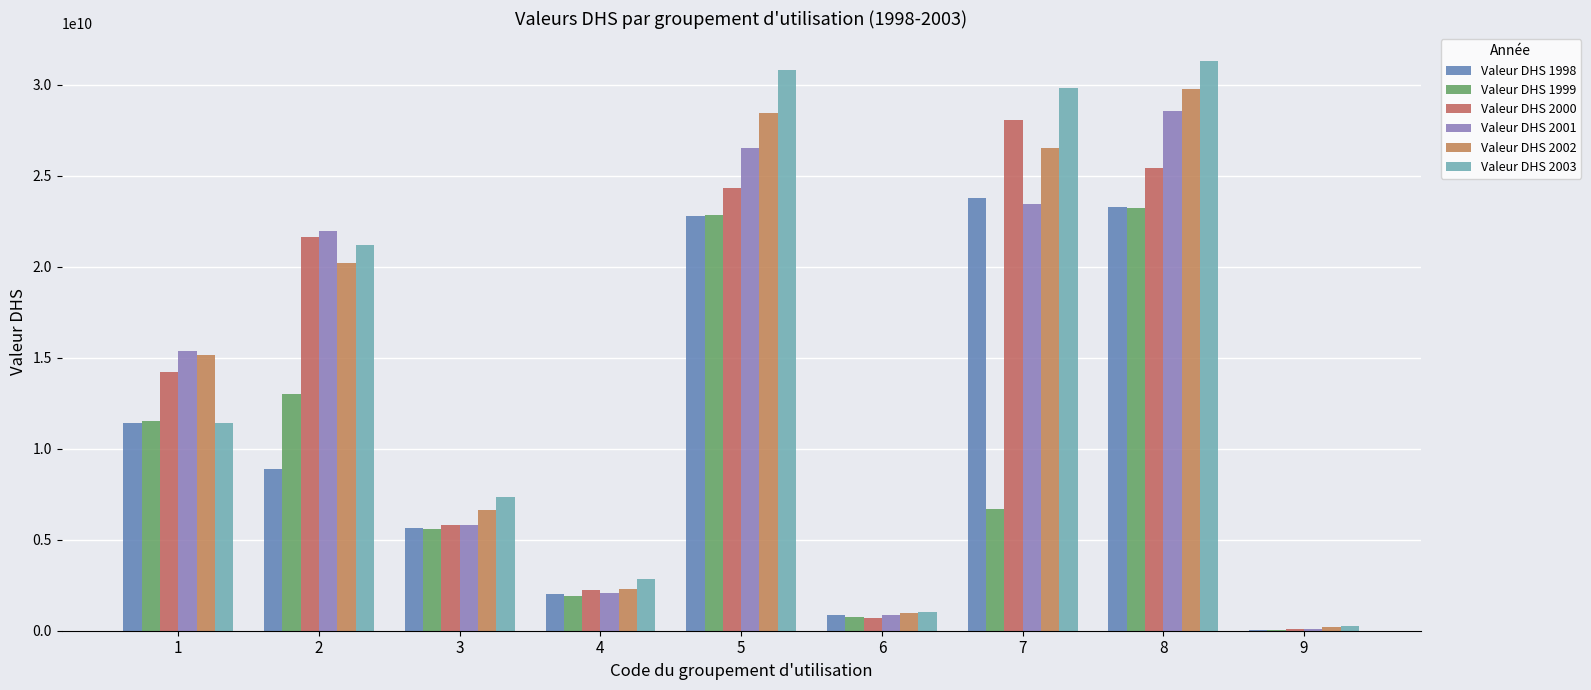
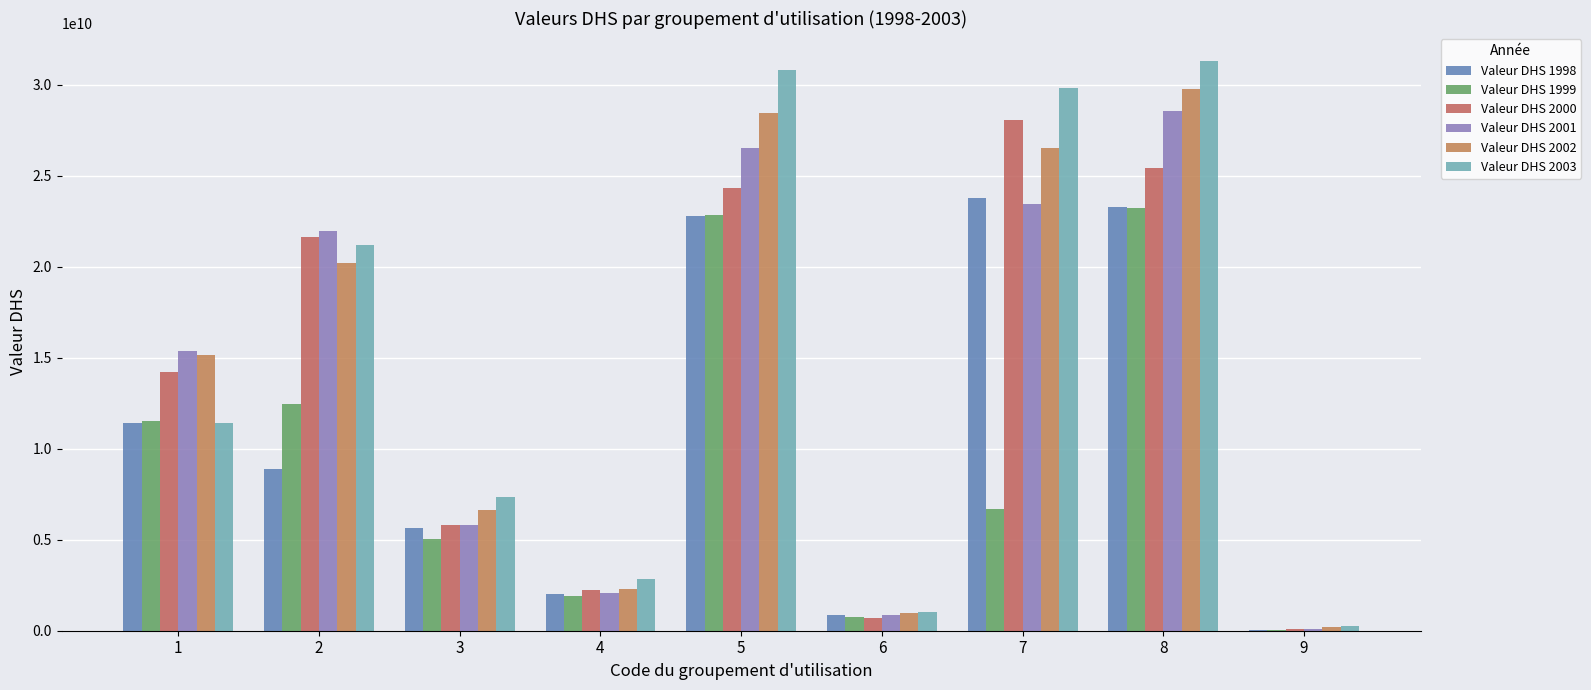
  {
    "Valeur DHS 1999": {
      "1": 11500000000,
-     "2": 13000000000,
-     "3": 5600000000,
+     "2": 12500000000,
+     "3": 5100000000,
      "4": 1900000000,
      "5": 22900000000,
      "6": 700000000,
      "7": 6700000000,
      "8": 23200000000
    }
  }
